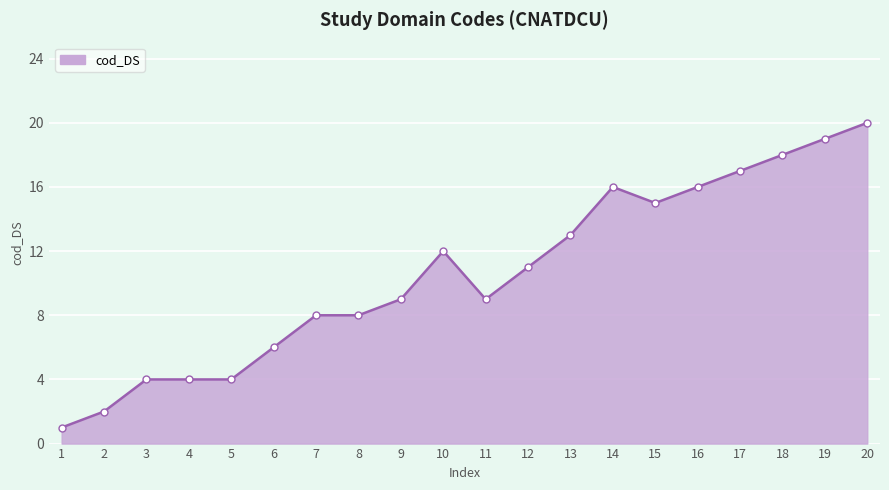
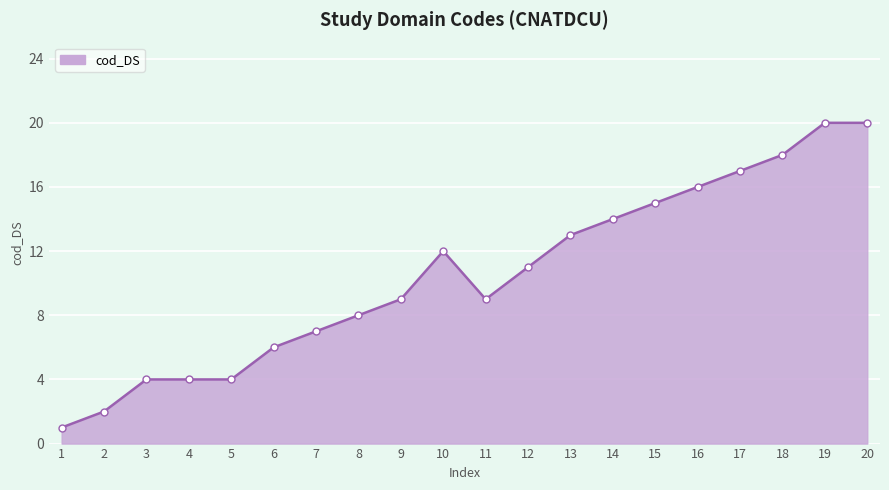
  {
    "1": 1,
    "2": 2,
    "3": 4,
    "4": 4,
    "5": 4,
    "6": 6,
-   "7": 8,
+   "7": 7,
    "8": 8,
    "9": 9,
    "10": 12,
    "11": 9,
    "12": 11,
    "13": 13,
-   "14": 16,
+   "14": 14,
    "15": 15,
    "16": 16,
    "17": 17,
    "18": 18,
-   "19": 19,
+   "19": 20,
    "20": 20
  }
